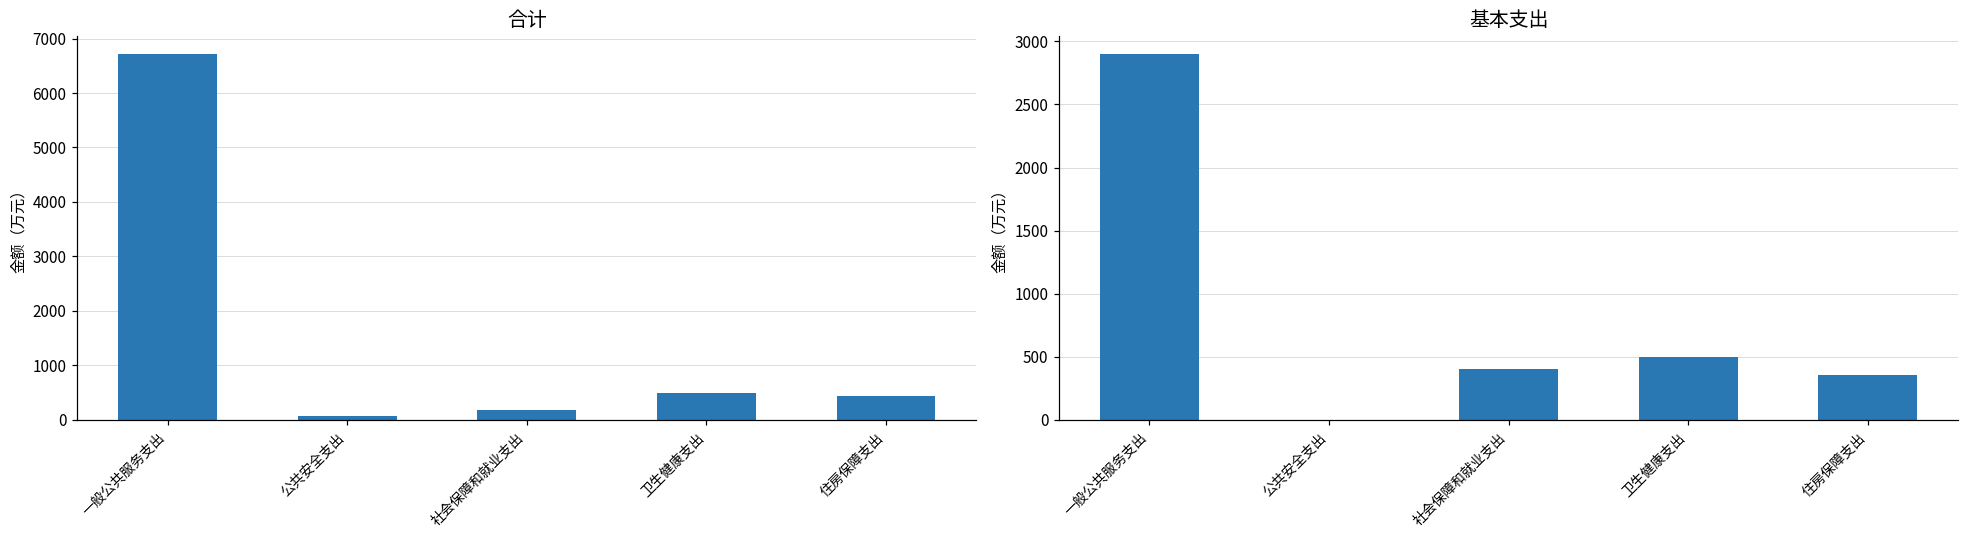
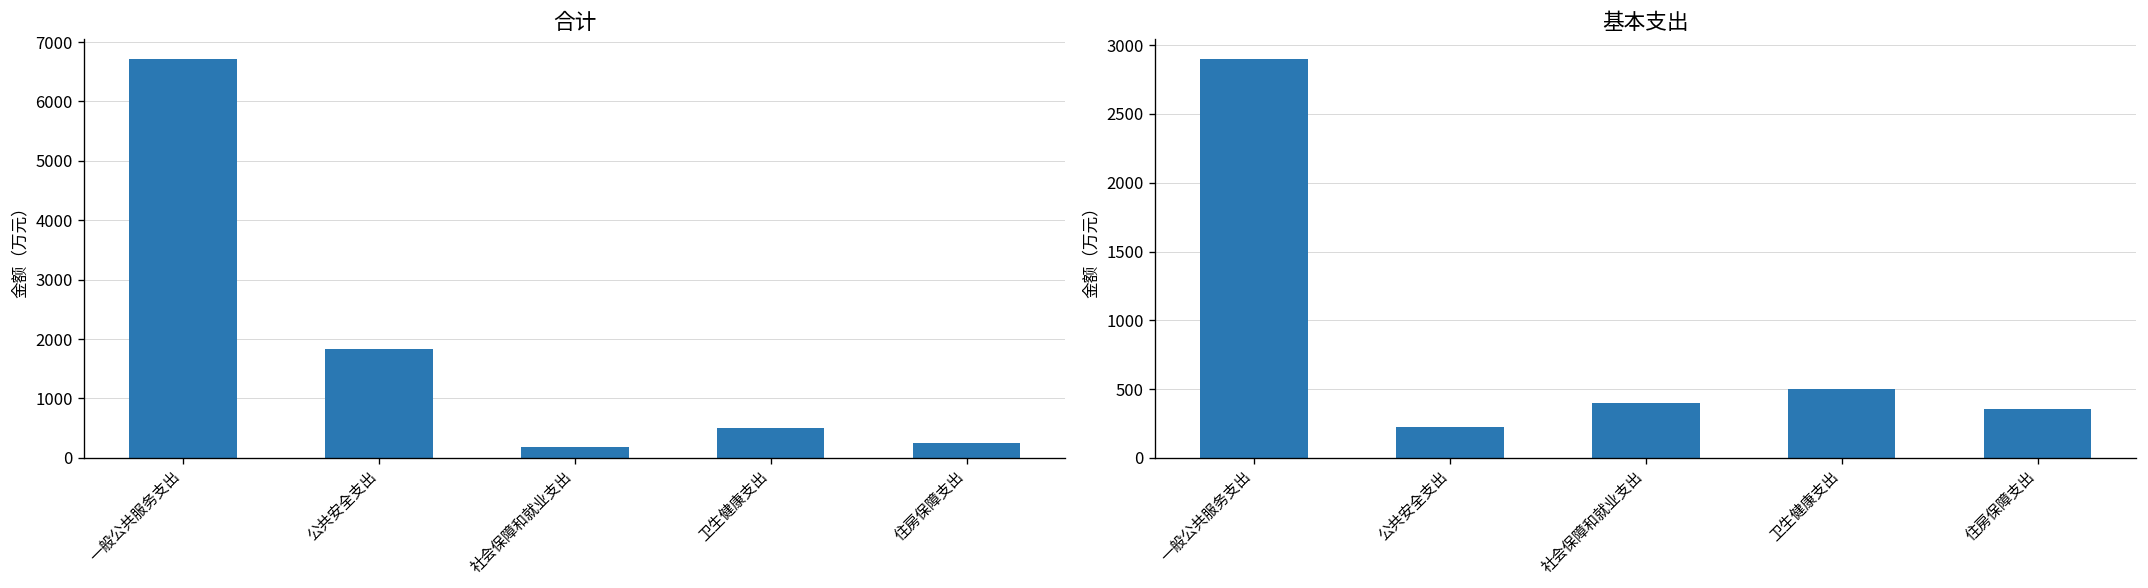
  {
    "合计": {
      "一般公共服务支出": 6700,
-     "公共安全支出": 100,
+     "公共安全支出": 1800,
      "社会保障和就业支出": 200,
      "卫生健康支出": 500,
-     "住房保障支出": 400
+     "住房保障支出": 300
    },
    "基本支出": {
      "一般公共服务支出": 2900,
-     "公共安全支出": 0,
+     "公共安全支出": 220,
      "社会保障和就业支出": 400,
      "卫生健康支出": 500,
      "住房保障支出": 350
    }
  }
